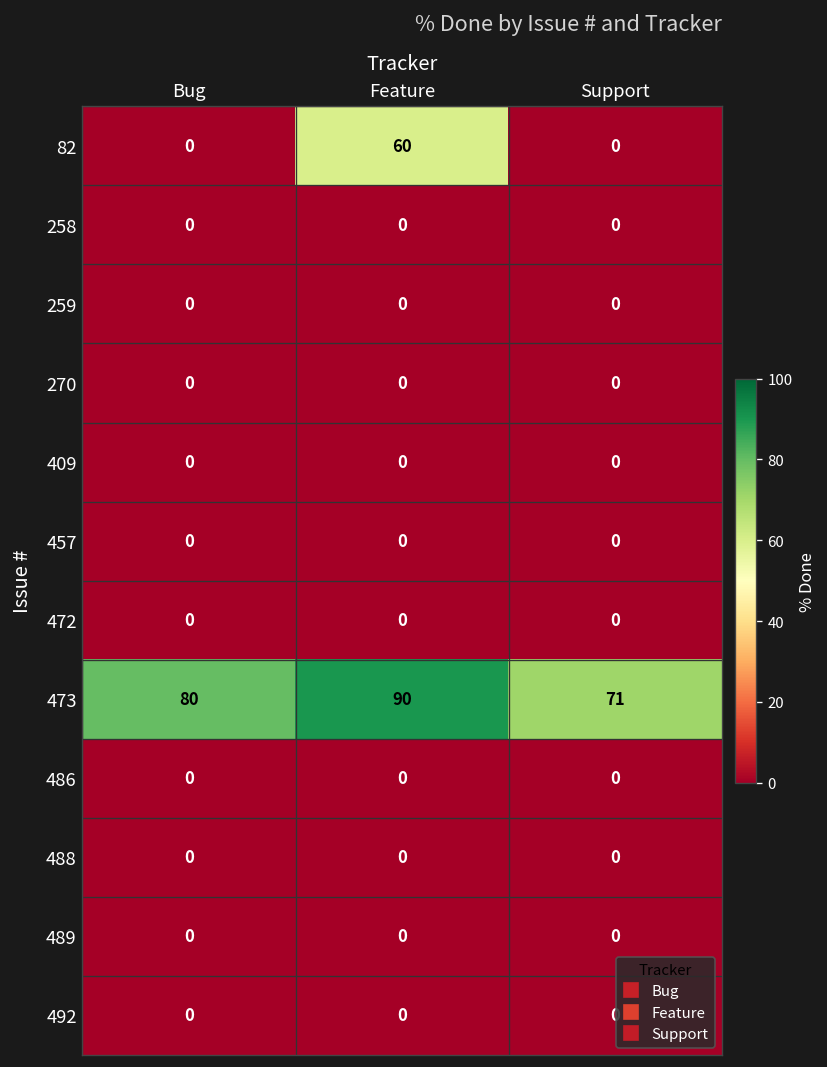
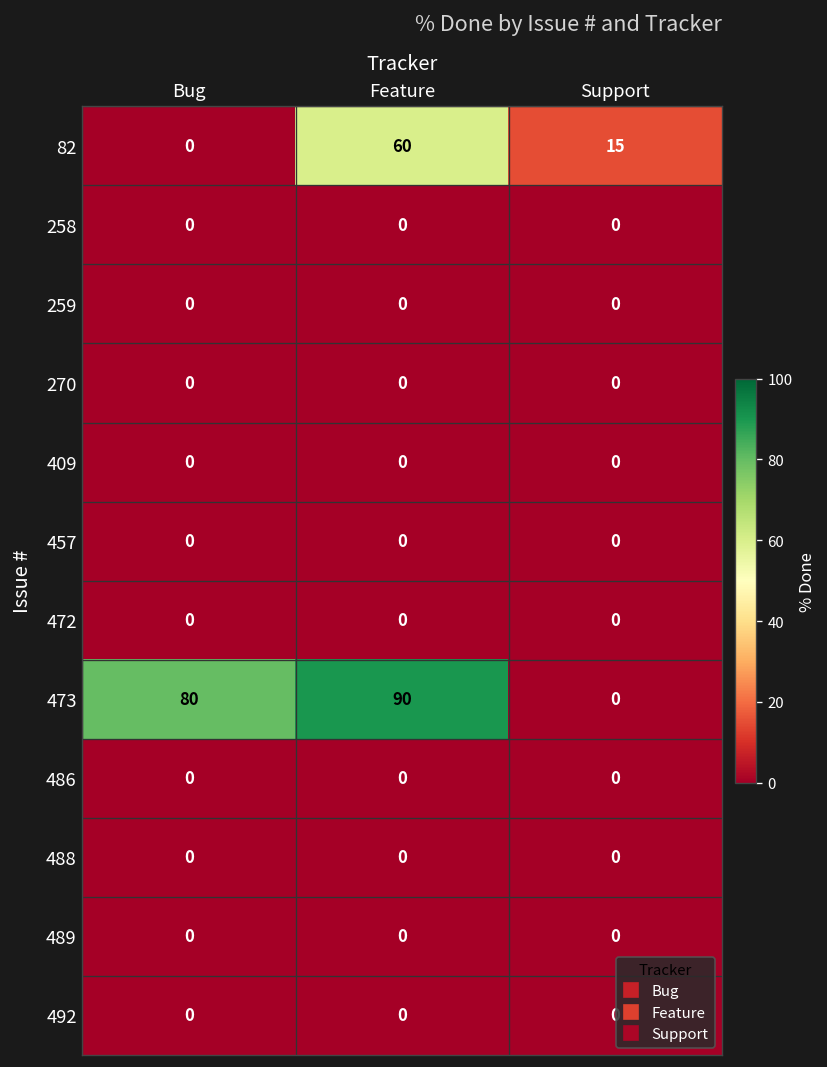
  {
    "82": {
      "Bug": 0,
      "Feature": 60,
-     "Support": 0
+     "Support": 15
    },
    "258": {
      "Bug": 0,
      "Feature": 0,
      "Support": 0
    },
    "259": {
      "Bug": 0,
      "Feature": 0,
      "Support": 0
    },
    "270": {
      "Bug": 0,
      "Feature": 0,
      "Support": 0
    },
    "409": {
      "Bug": 0,
      "Feature": 0,
      "Support": 0
    },
    "457": {
      "Bug": 0,
      "Feature": 0,
      "Support": 0
    },
    "472": {
      "Bug": 0,
      "Feature": 0,
      "Support": 0
    },
    "473": {
      "Bug": 80,
      "Feature": 90,
-     "Support": 71
+     "Support": 0
    },
    "486": {
      "Bug": 0,
      "Feature": 0,
      "Support": 0
    },
    "488": {
      "Bug": 0,
      "Feature": 0,
      "Support": 0
    },
    "489": {
      "Bug": 0,
      "Feature": 0,
      "Support": 0
    },
    "492": {
      "Bug": 0,
      "Feature": 0
    }
  }
